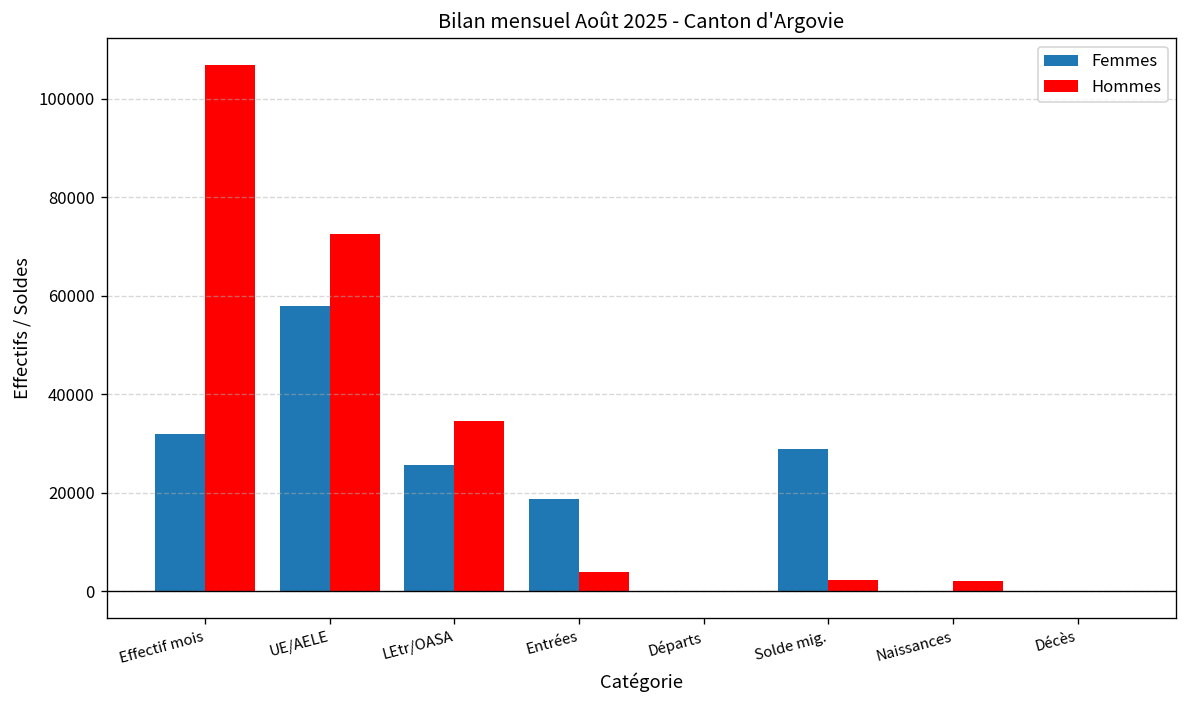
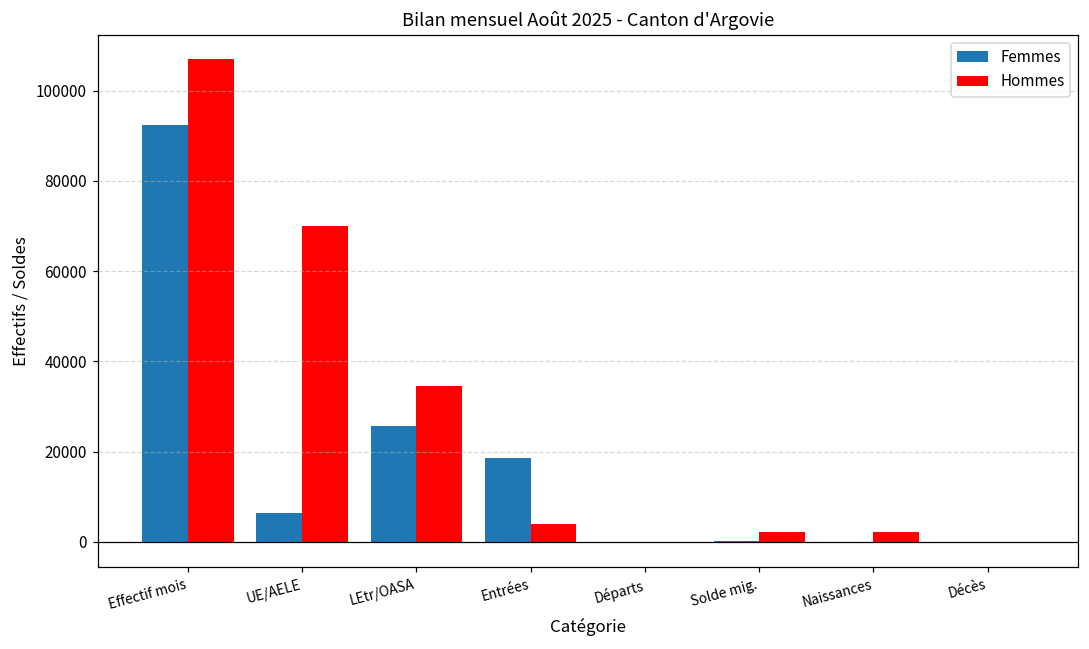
  {
    "Femmes": {
-     "Effectif mois": 32000,
-     "UE/AELE": 58000,
+     "Effectif mois": 92000,
+     "UE/AELE": 6000,
      "LEtr/OASA": 26000,
      "Entrées": 19000,
-     "Solde mig.": 29000
+     "Solde mig.": 0
    },
    "Hommes": {
      "Effectif mois": 107000,
-     "UE/AELE": 73000,
+     "UE/AELE": 70000,
      "LEtr/OASA": 34000,
      "Entrées": 4000,
      "Solde mig.": 2000,
      "Naissances": 2000
    }
  }
